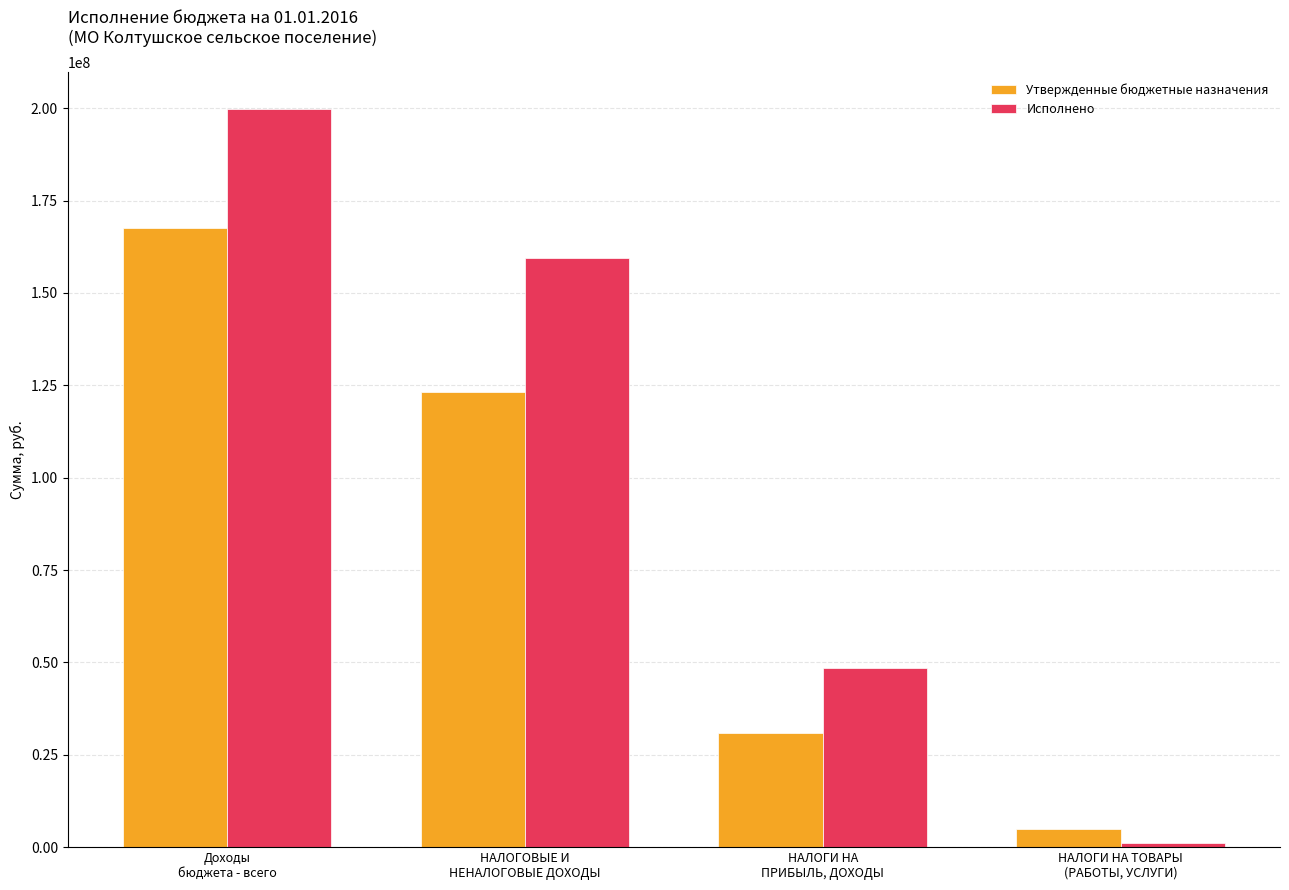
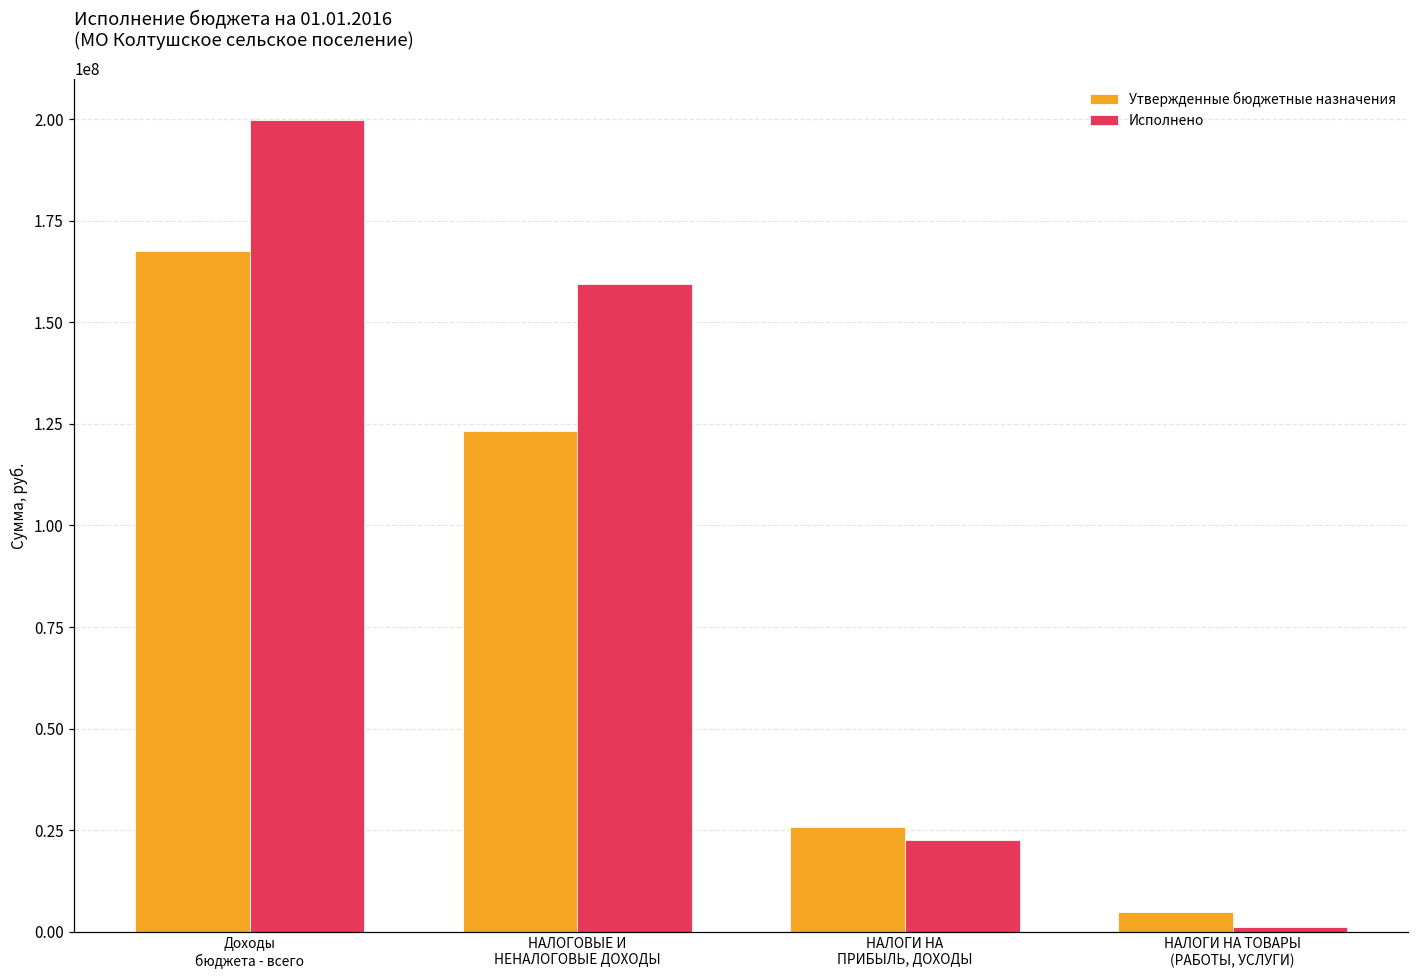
  {
    "Утвержденные бюджетные назначения": {
      "Доходы бюджета - всего": 167000000,
      "НАЛОГОВЫЕ И НЕНАЛОГОВЫЕ ДОХОДЫ": 123000000,
-     "НАЛОГИ НА ПРИБЫЛЬ, ДОХОДЫ": 31000000,
+     "НАЛОГИ НА ПРИБЫЛЬ, ДОХОДЫ": 26000000,
      "НАЛОГИ НА ТОВАРЫ (РАБОТЫ, УСЛУГИ)": 5000000
    },
    "Исполнено": {
      "Доходы бюджета - всего": 200000000,
      "НАЛОГОВЫЕ И НЕНАЛОГОВЫЕ ДОХОДЫ": 159000000,
-     "НАЛОГИ НА ПРИБЫЛЬ, ДОХОДЫ": 49000000,
+     "НАЛОГИ НА ПРИБЫЛЬ, ДОХОДЫ": 23000000,
      "НАЛОГИ НА ТОВАРЫ (РАБОТЫ, УСЛУГИ)": 1000000
    }
  }
